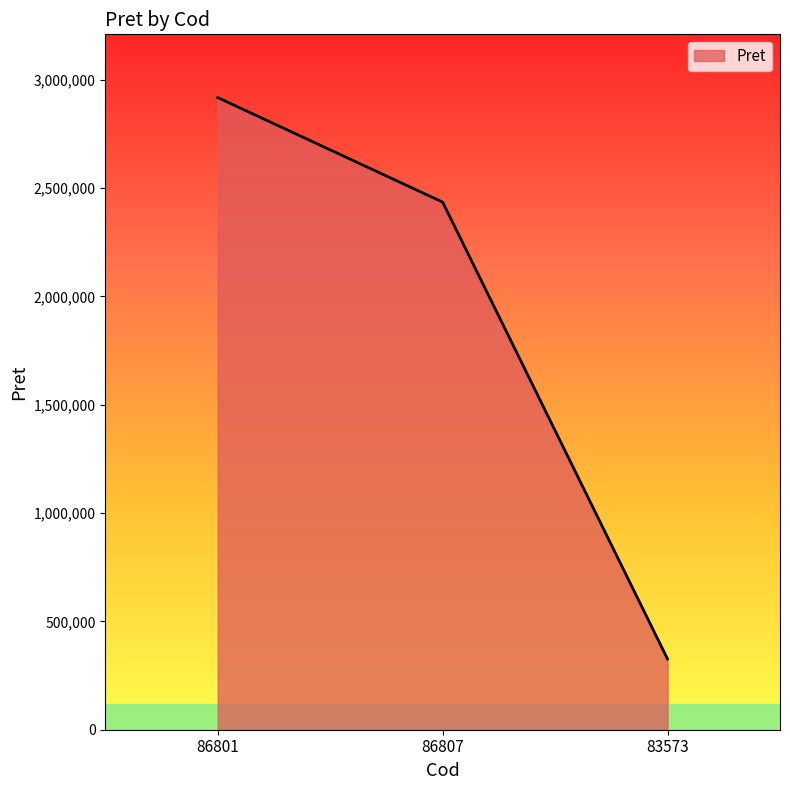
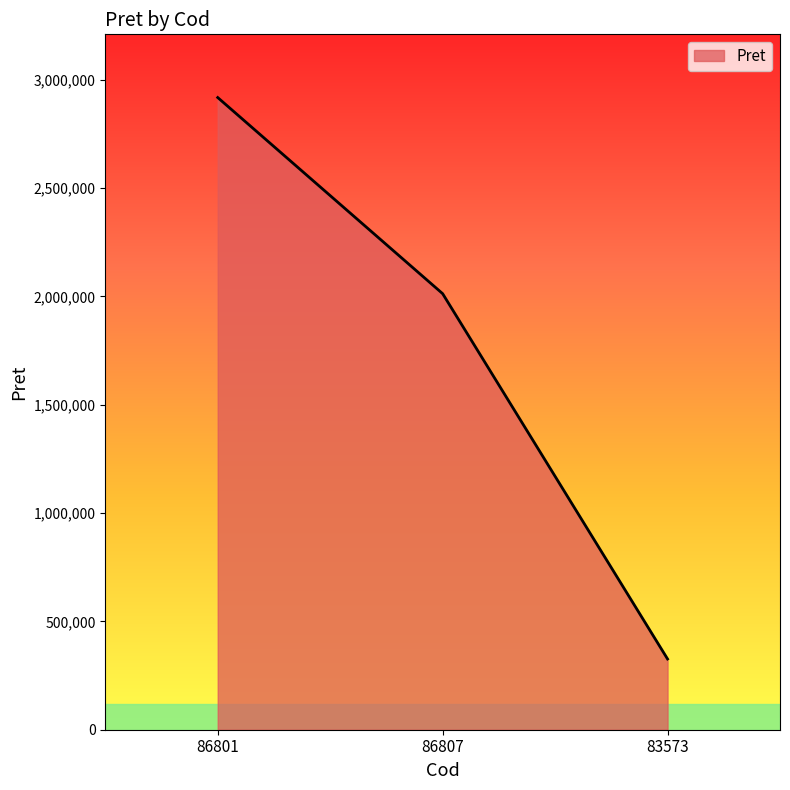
  {
    "86801": "2,920,000",
-   "86807": "2,440,000",
+   "86807": "2,010,000",
    "83573": "330,000"
  }
